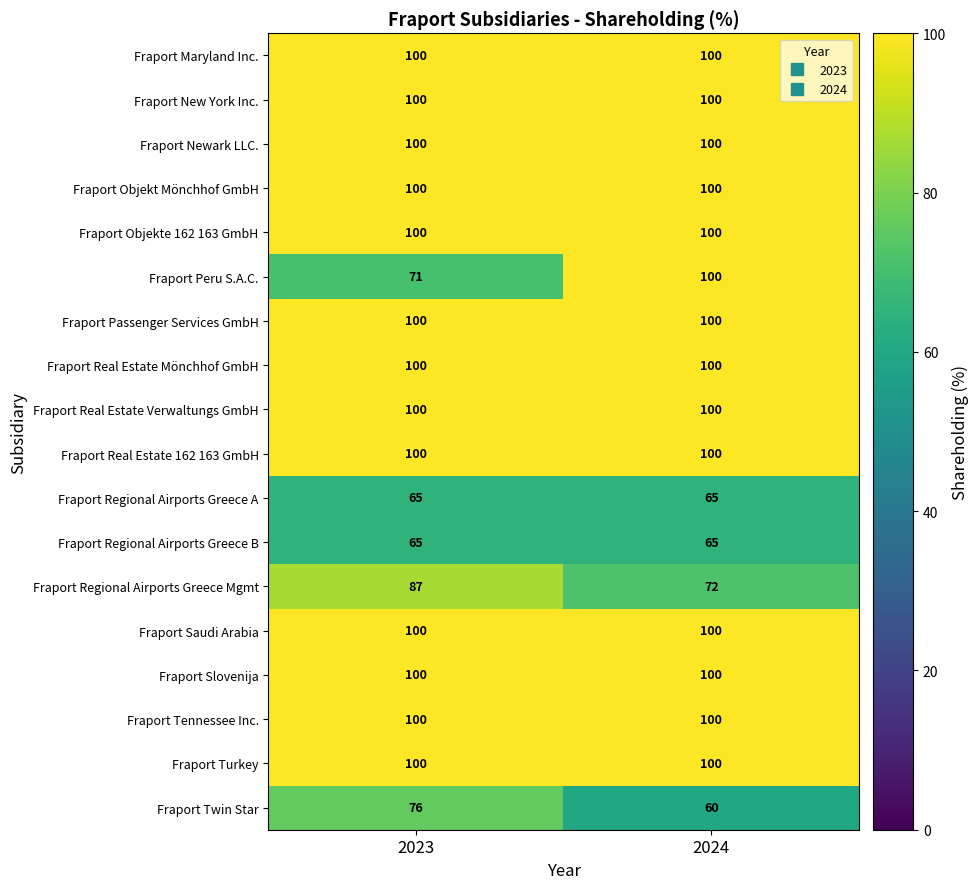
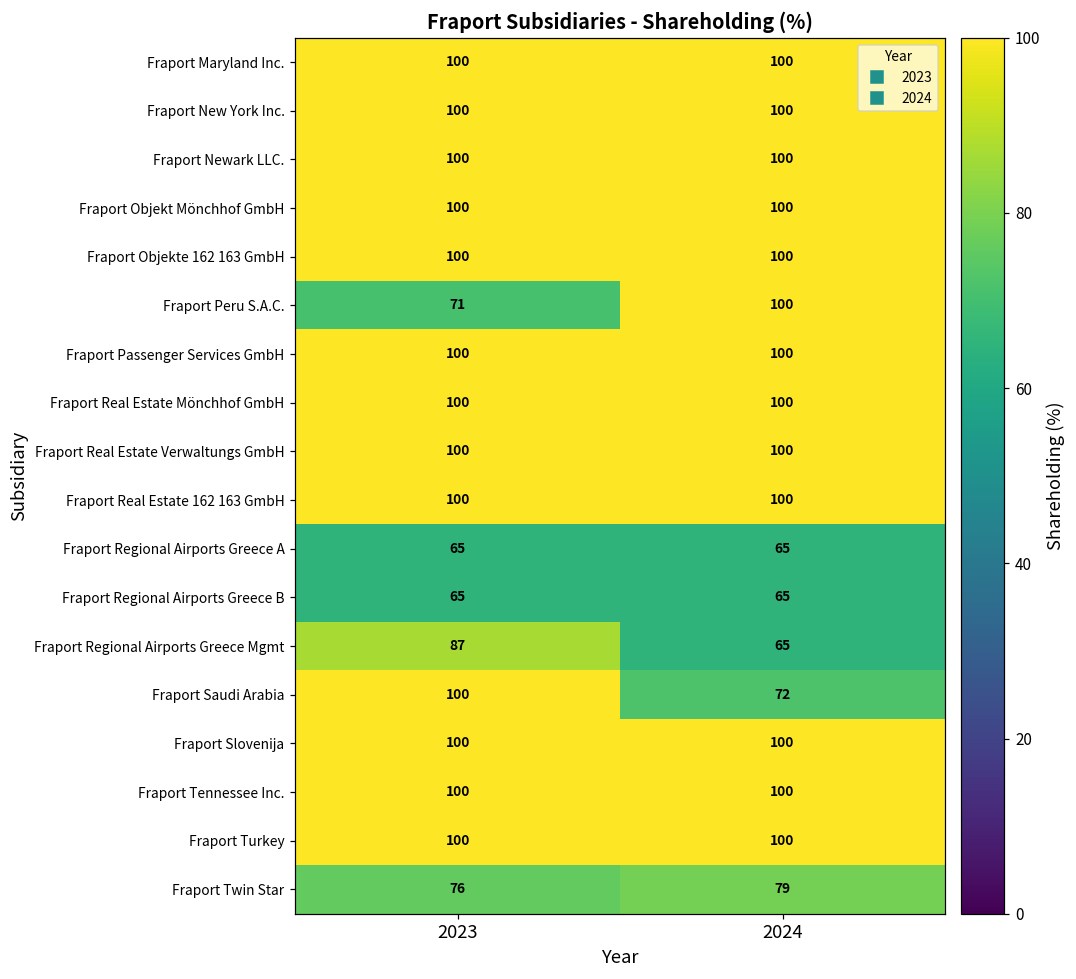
  {
    "Fraport Maryland Inc.": {
      "2023": 100,
      "2024": 100
    },
    "Fraport New York Inc.": {
      "2023": 100,
      "2024": 100
    },
    "Fraport Newark LLC.": {
      "2023": 100,
      "2024": 100
    },
    "Fraport Objekt Mönchhof GmbH": {
      "2023": 100,
      "2024": 100
    },
    "Fraport Objekte 162 163 GmbH": {
      "2023": 100,
      "2024": 100
    },
    "Fraport Peru S.A.C.": {
      "2023": 71,
      "2024": 100
    },
    "Fraport Passenger Services GmbH": {
      "2023": 100,
      "2024": 100
    },
    "Fraport Real Estate Mönchhof GmbH": {
      "2023": 100,
      "2024": 100
    },
    "Fraport Real Estate Verwaltungs GmbH": {
      "2023": 100,
      "2024": 100
    },
    "Fraport Real Estate 162 163 GmbH": {
      "2023": 100,
      "2024": 100
    },
    "Fraport Regional Airports Greece A": {
      "2023": 65,
      "2024": 65
    },
    "Fraport Regional Airports Greece B": {
      "2023": 65,
      "2024": 65
    },
    "Fraport Regional Airports Greece Mgmt": {
      "2023": 87,
-     "2024": 72
+     "2024": 65
    },
    "Fraport Saudi Arabia": {
      "2023": 100,
-     "2024": 100
+     "2024": 72
    },
    "Fraport Slovenija": {
      "2023": 100,
      "2024": 100
    },
    "Fraport Tennessee Inc.": {
      "2023": 100,
      "2024": 100
    },
    "Fraport Turkey": {
      "2023": 100,
      "2024": 100
    },
    "Fraport Twin Star": {
      "2023": 76,
-     "2024": 60
+     "2024": 79
    }
  }
